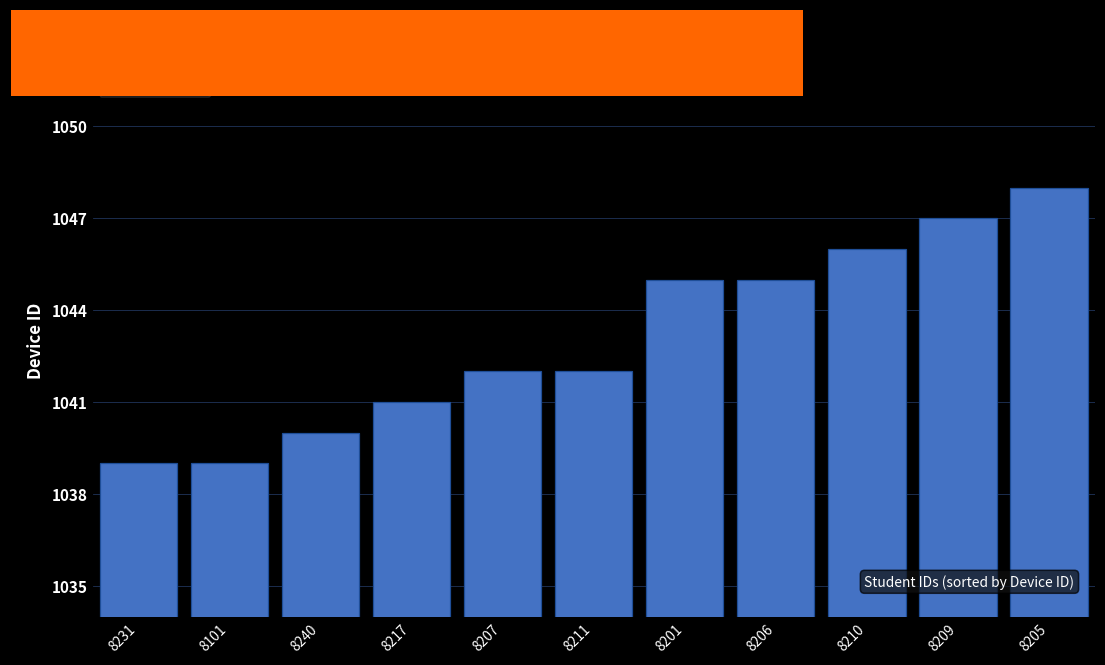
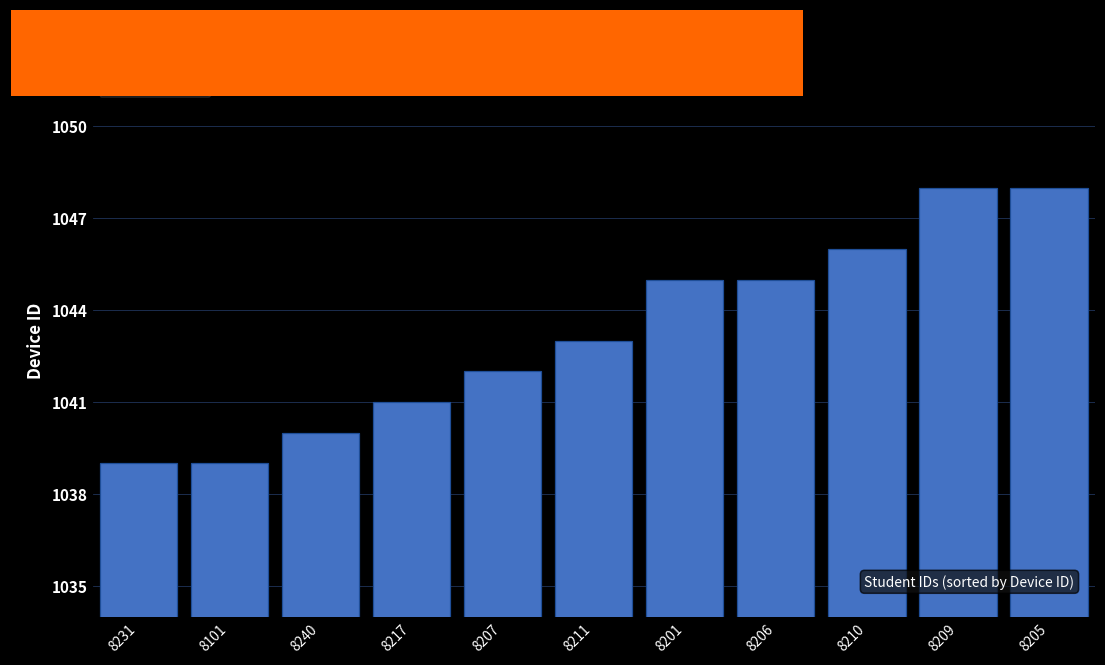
  {
    "8231": 1039,
    "8101": 1039,
    "8240": 1040,
    "8217": 1041,
    "8207": 1042,
-   "8211": 1042,
+   "8211": 1043,
    "8201": 1045,
    "8206": 1045,
    "8210": 1046,
-   "8209": 1047,
+   "8209": 1048,
    "8205": 1048
  }
